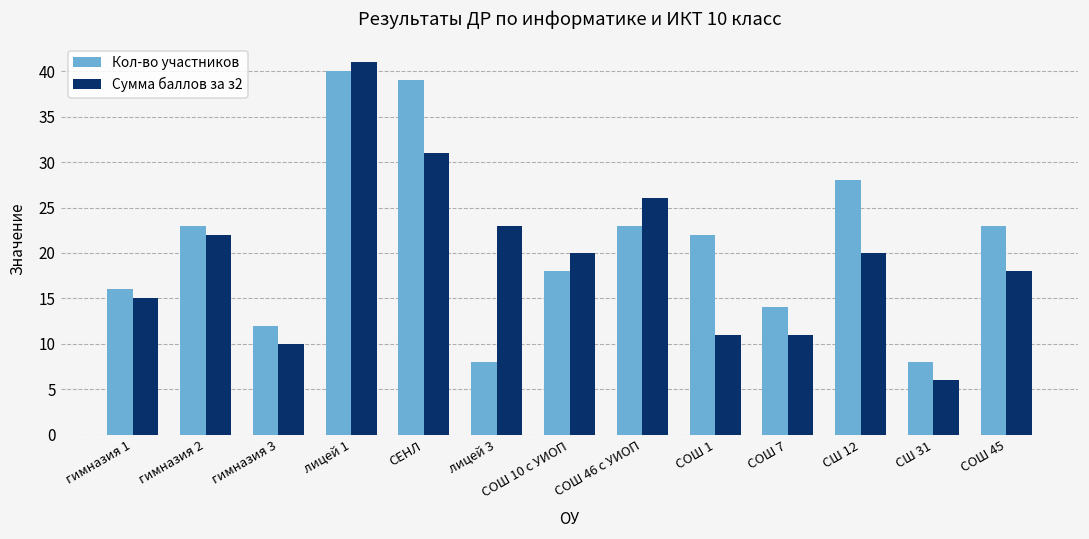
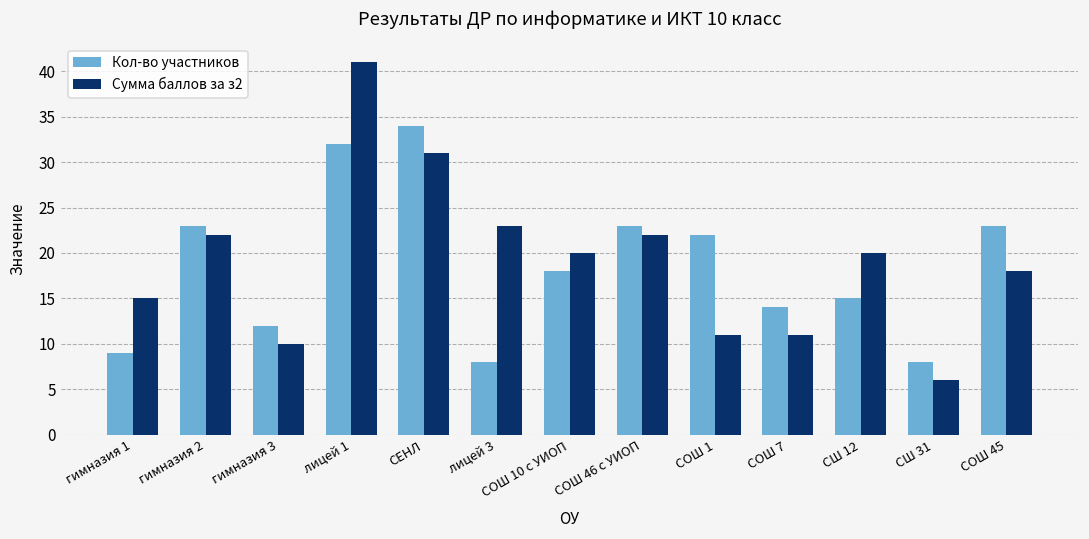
  {
    "Кол-во участников": {
-     "гимназия 1": 16,
+     "гимназия 1": 9,
      "гимназия 2": 23,
      "гимназия 3": 12,
-     "лицей 1": 40,
-     "СЕНЛ": 39,
+     "лицей 1": 32,
+     "СЕНЛ": 34,
      "лицей 3": 8,
      "СОШ 10 с УИОП": 18,
      "СОШ 46 с УИОП": 23,
      "СОШ 1": 22,
      "СОШ 7": 14,
-     "СШ 12": 28,
+     "СШ 12": 15,
      "СШ 31": 8,
      "СОШ 45": 23
    },
    "Сумма баллов за з2": {
      "гимназия 1": 15,
      "гимназия 2": 22,
      "гимназия 3": 10,
      "лицей 1": 41,
      "СЕНЛ": 31,
      "лицей 3": 23,
      "СОШ 10 с УИОП": 20,
-     "СОШ 46 с УИОП": 26,
+     "СОШ 46 с УИОП": 22,
      "СОШ 1": 11,
      "СОШ 7": 11,
      "СШ 12": 20,
      "СШ 31": 6,
      "СОШ 45": 18
    }
  }
